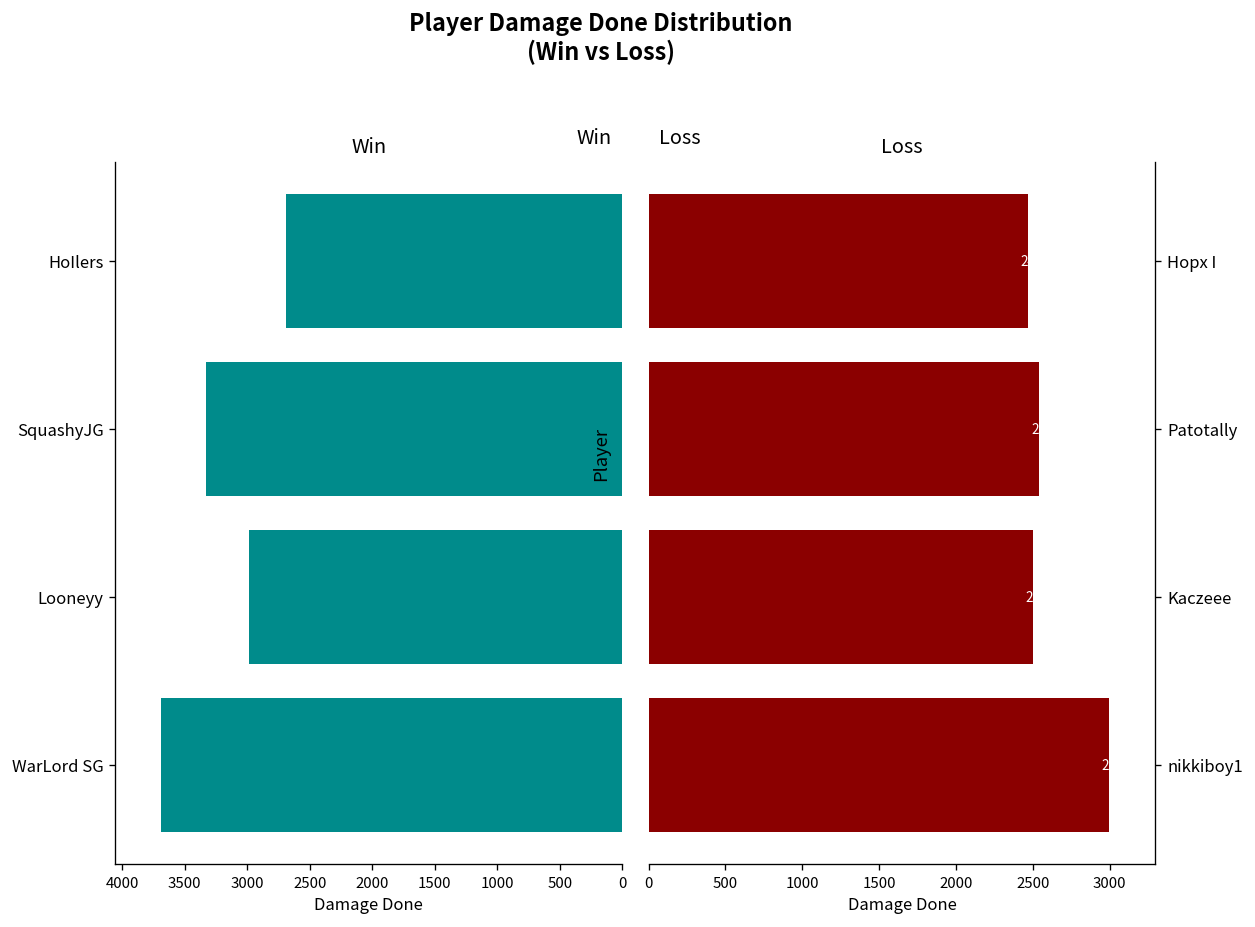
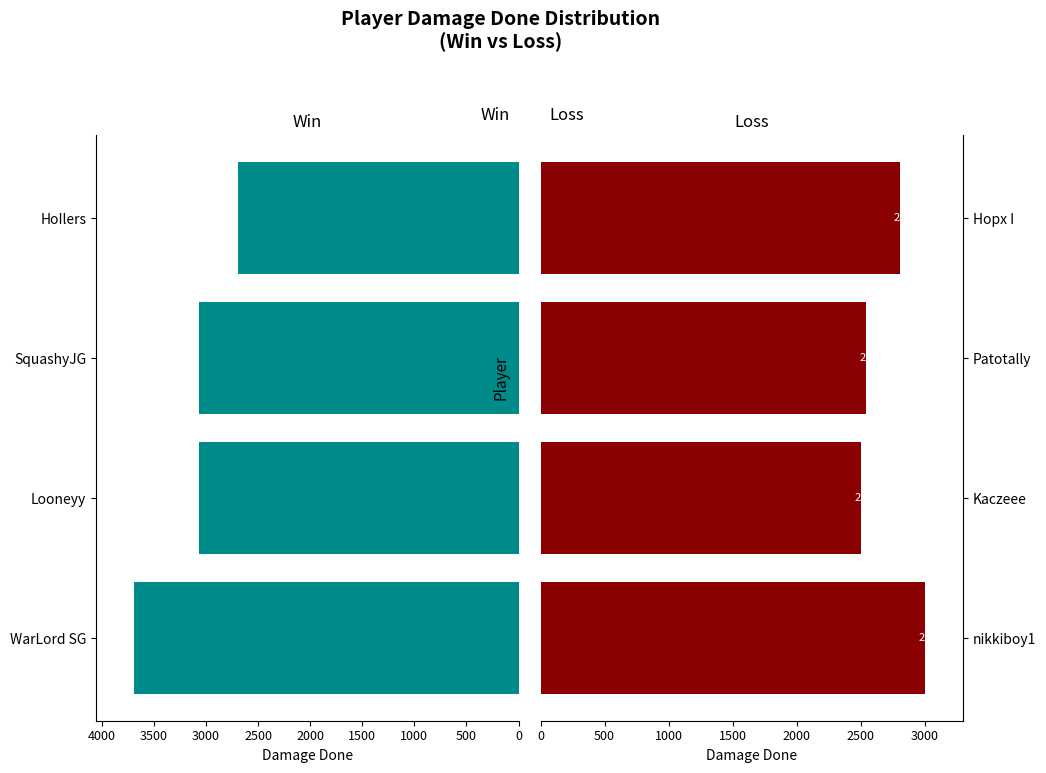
  {
    "Win": {
      "HoIlers": 2690,
-     "SquashyJG": 3330,
-     "Looneyy": 2990,
+     "SquashyJG": 3070,
+     "Looneyy": 3070,
      "WarLord SG": 3690
    },
    "Loss": {
-     "Hopx I": 2470,
+     "Hopx I": 2810,
      "Patotally": 2540,
      "Kaczeee": 2500,
      "nikkiboy1": 3000
    }
  }
